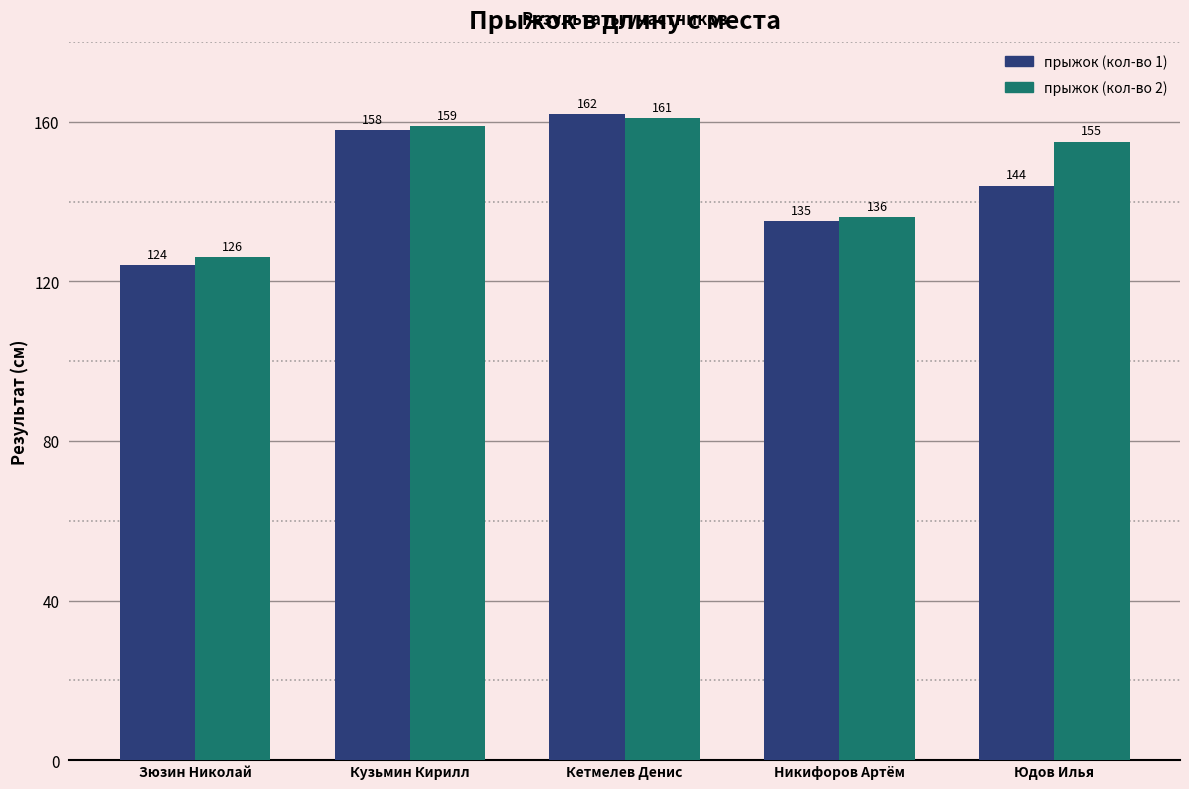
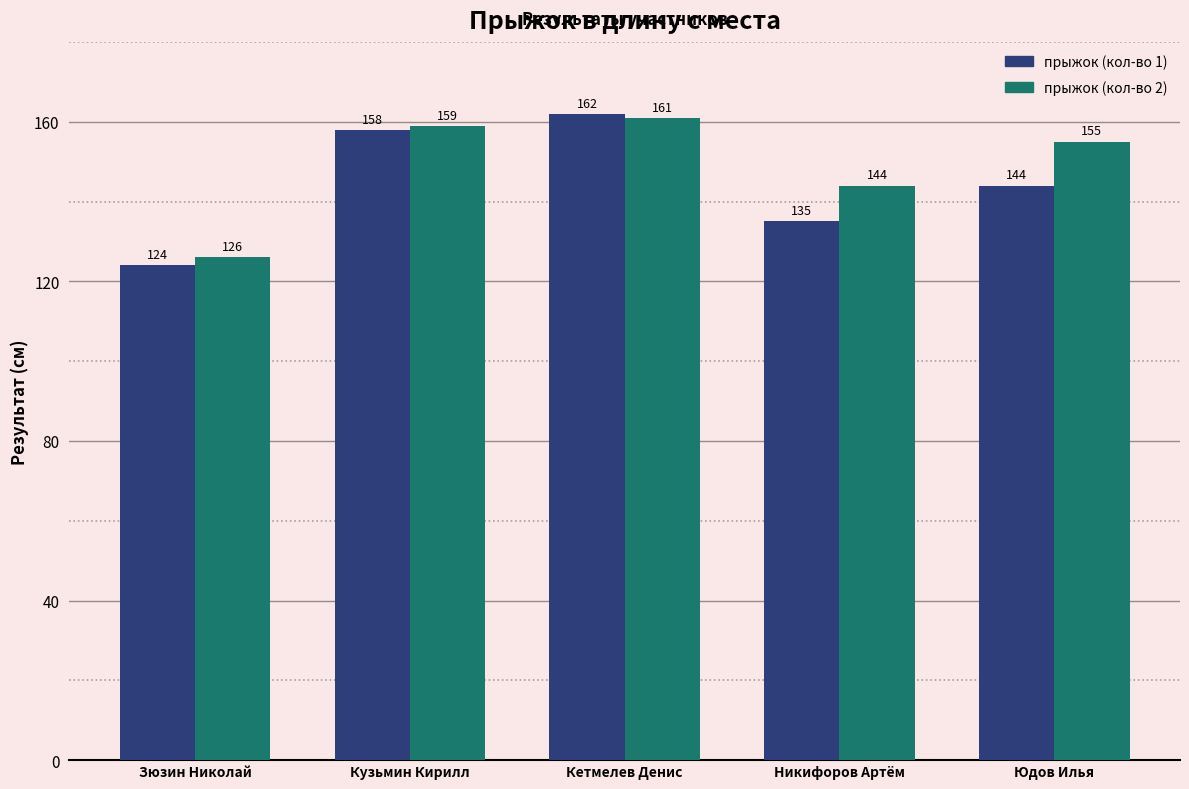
  {
    "прыжок (кол-во 1)": {
      "Зюзин Николай": 124,
      "Кузьмин Кирилл": 158,
      "Кетмелев Денис": 162,
      "Никифоров Артём": 135,
      "Юдов Илья": 144
    },
    "прыжок (кол-во 2)": {
      "Зюзин Николай": 126,
      "Кузьмин Кирилл": 159,
      "Кетмелев Денис": 161,
-     "Никифоров Артём": 136,
+     "Никифоров Артём": 144,
      "Юдов Илья": 155
    }
  }
